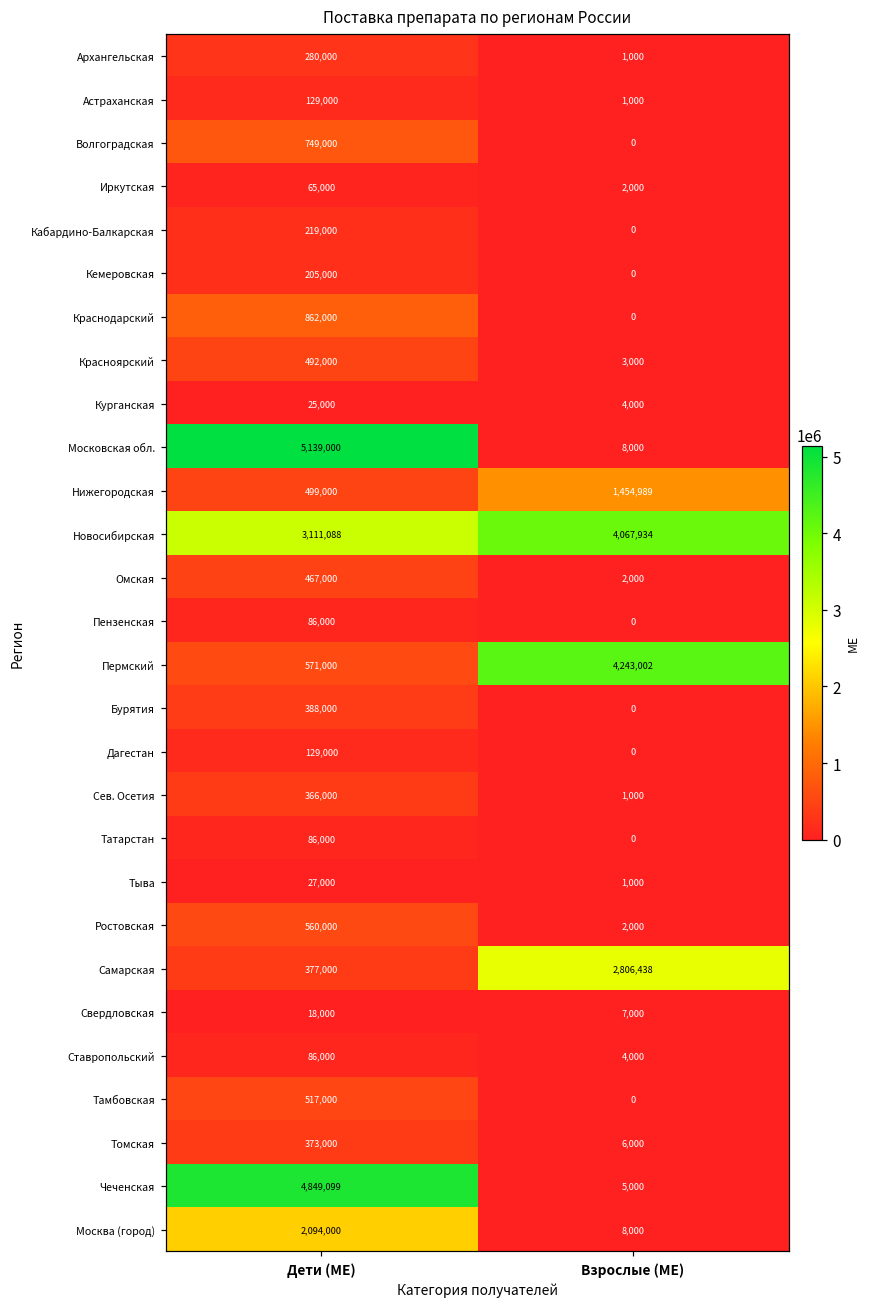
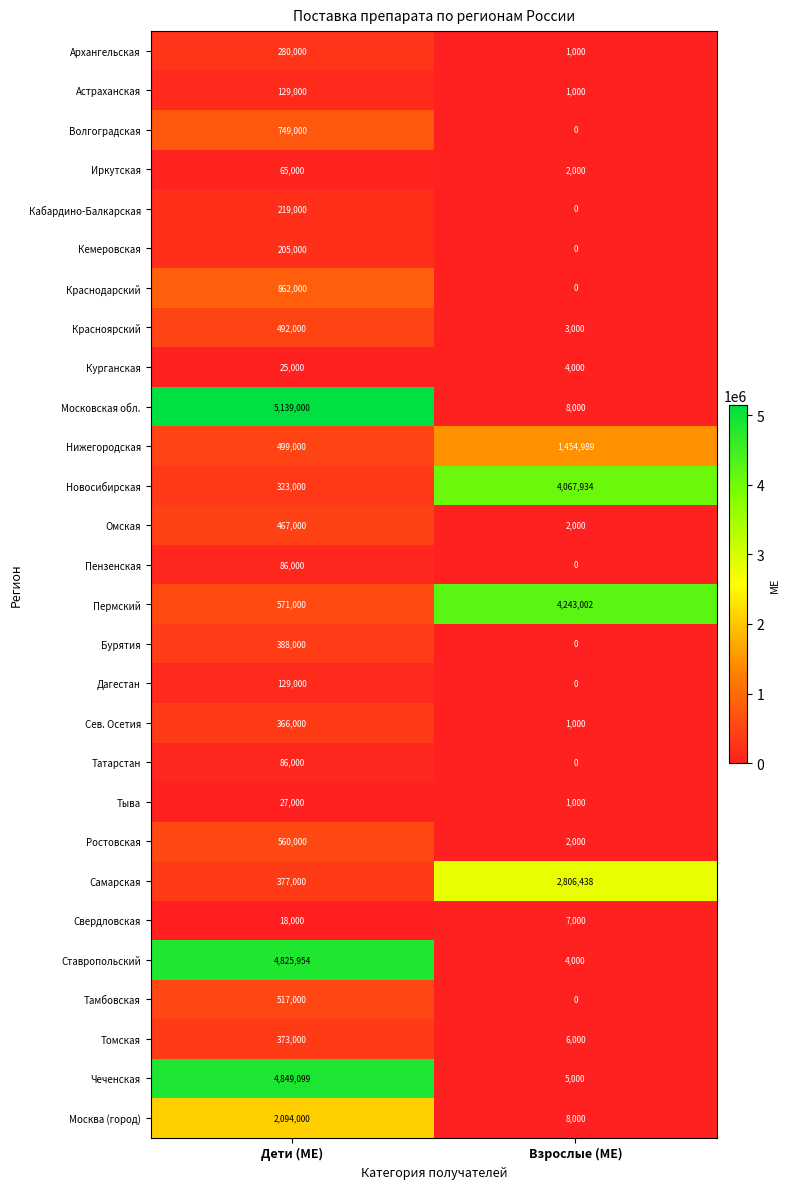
  {
    "Архангельская": {
      "Дети (МЕ)": "280,000",
      "Взрослые (МЕ)": "1,000"
    },
    "Астраханская": {
      "Дети (МЕ)": "129,000",
      "Взрослые (МЕ)": "1,000"
    },
    "Волгоградская": {
      "Дети (МЕ)": "749,000",
      "Взрослые (МЕ)": "0"
    },
    "Иркутская": {
      "Дети (МЕ)": "65,000",
      "Взрослые (МЕ)": "2,000"
    },
    "Кабардино-Балкарская": {
      "Дети (МЕ)": "219,000",
      "Взрослые (МЕ)": "0"
    },
    "Кемеровская": {
      "Дети (МЕ)": "205,000",
      "Взрослые (МЕ)": "0"
    },
    "Краснодарский": {
      "Дети (МЕ)": "862,000",
      "Взрослые (МЕ)": "0"
    },
    "Красноярский": {
      "Дети (МЕ)": "492,000",
      "Взрослые (МЕ)": "3,000"
    },
    "Курганская": {
      "Дети (МЕ)": "25,000",
      "Взрослые (МЕ)": "4,000"
    },
    "Московская обл.": {
      "Дети (МЕ)": "5,139,000",
      "Взрослые (МЕ)": "8,000"
    },
    "Нижегородская": {
      "Дети (МЕ)": "499,000",
      "Взрослые (МЕ)": "1,454,989"
    },
    "Новосибирская": {
-     "Дети (МЕ)": "3,111,088",
+     "Дети (МЕ)": "323,000",
      "Взрослые (МЕ)": "4,067,934"
    },
    "Омская": {
      "Дети (МЕ)": "467,000",
      "Взрослые (МЕ)": "2,000"
    },
    "Пензенская": {
      "Дети (МЕ)": "86,000",
      "Взрослые (МЕ)": "0"
    },
    "Пермский": {
      "Дети (МЕ)": "571,000",
      "Взрослые (МЕ)": "4,243,002"
    },
    "Бурятия": {
      "Дети (МЕ)": "388,000",
      "Взрослые (МЕ)": "0"
    },
    "Дагестан": {
      "Дети (МЕ)": "129,000",
      "Взрослые (МЕ)": "0"
    },
    "Сев. Осетия": {
      "Дети (МЕ)": "366,000",
      "Взрослые (МЕ)": "1,000"
    },
    "Татарстан": {
      "Дети (МЕ)": "86,000",
      "Взрослые (МЕ)": "0"
    },
    "Тыва": {
      "Дети (МЕ)": "27,000",
      "Взрослые (МЕ)": "1,000"
    },
    "Ростовская": {
      "Дети (МЕ)": "560,000",
      "Взрослые (МЕ)": "2,000"
    },
    "Самарская": {
      "Дети (МЕ)": "377,000",
      "Взрослые (МЕ)": "2,806,438"
    },
    "Свердловская": {
      "Дети (МЕ)": "18,000",
      "Взрослые (МЕ)": "7,000"
    },
    "Ставропольский": {
-     "Дети (МЕ)": "86,000",
+     "Дети (МЕ)": "4,825,954",
      "Взрослые (МЕ)": "4,000"
    },
    "Тамбовская": {
      "Дети (МЕ)": "517,000",
      "Взрослые (МЕ)": "0"
    },
    "Томская": {
      "Дети (МЕ)": "373,000",
      "Взрослые (МЕ)": "6,000"
    },
    "Чеченская": {
      "Дети (МЕ)": "4,849,099",
      "Взрослые (МЕ)": "5,000"
    },
    "Москва (город)": {
      "Дети (МЕ)": "2,094,000",
      "Взрослые (МЕ)": "8,000"
    }
  }
